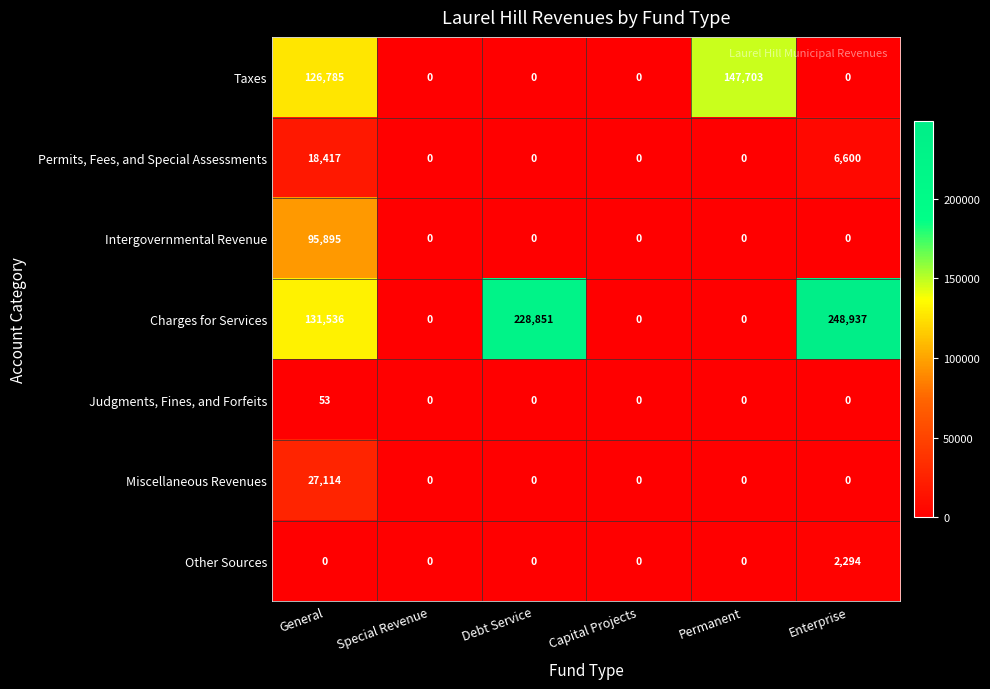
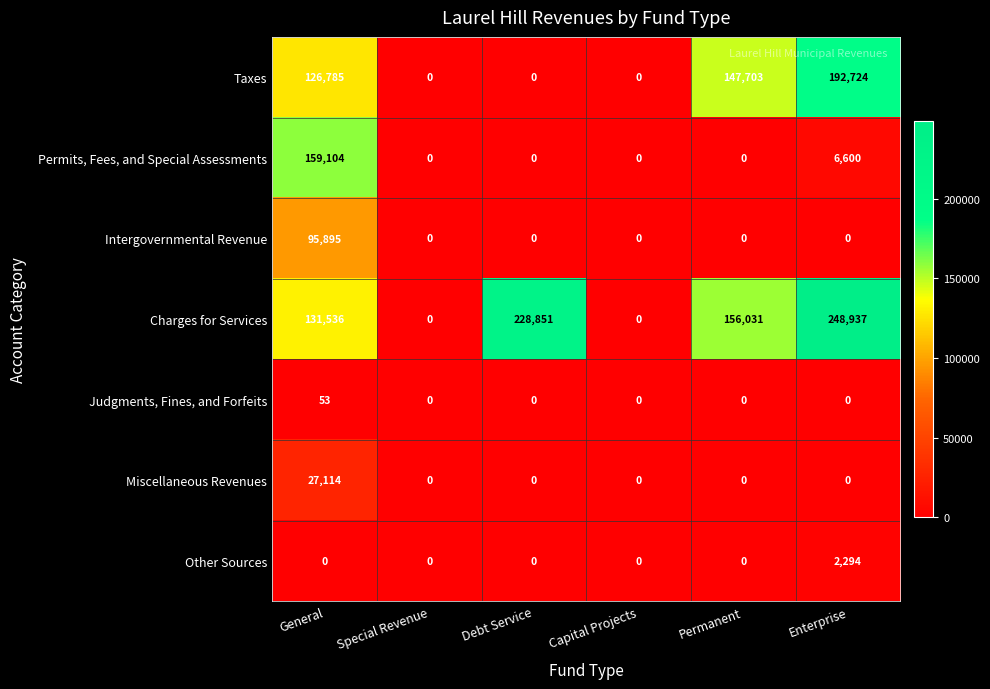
  {
    "Taxes": {
      "General": "126,785",
      "Special Revenue": "0",
      "Debt Service": "0",
      "Capital Projects": "0",
      "Permanent": "147,703",
-     "Enterprise": "0"
+     "Enterprise": "192,724"
    },
    "Permits, Fees, and Special Assessments": {
-     "General": "18,417",
+     "General": "159,104",
      "Special Revenue": "0",
      "Debt Service": "0",
      "Capital Projects": "0",
      "Permanent": "0",
      "Enterprise": "6,600"
    },
    "Intergovernmental Revenue": {
      "General": "95,895",
      "Special Revenue": "0",
      "Debt Service": "0",
      "Capital Projects": "0",
      "Permanent": "0",
      "Enterprise": "0"
    },
    "Charges for Services": {
      "General": "131,536",
      "Special Revenue": "0",
      "Debt Service": "228,851",
      "Capital Projects": "0",
-     "Permanent": "0",
+     "Permanent": "156,031",
      "Enterprise": "248,937"
    },
    "Judgments, Fines, and Forfeits": {
      "General": "53",
      "Special Revenue": "0",
      "Debt Service": "0",
      "Capital Projects": "0",
      "Permanent": "0",
      "Enterprise": "0"
    },
    "Miscellaneous Revenues": {
      "General": "27,114",
      "Special Revenue": "0",
      "Debt Service": "0",
      "Capital Projects": "0",
      "Permanent": "0",
      "Enterprise": "0"
    },
    "Other Sources": {
      "General": "0",
      "Special Revenue": "0",
      "Debt Service": "0",
      "Capital Projects": "0",
      "Permanent": "0",
      "Enterprise": "2,294"
    }
  }
